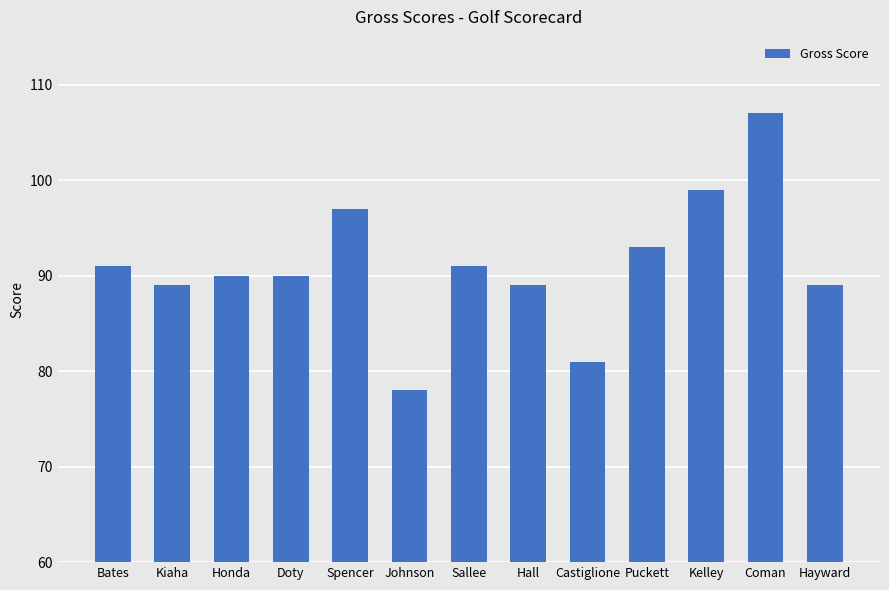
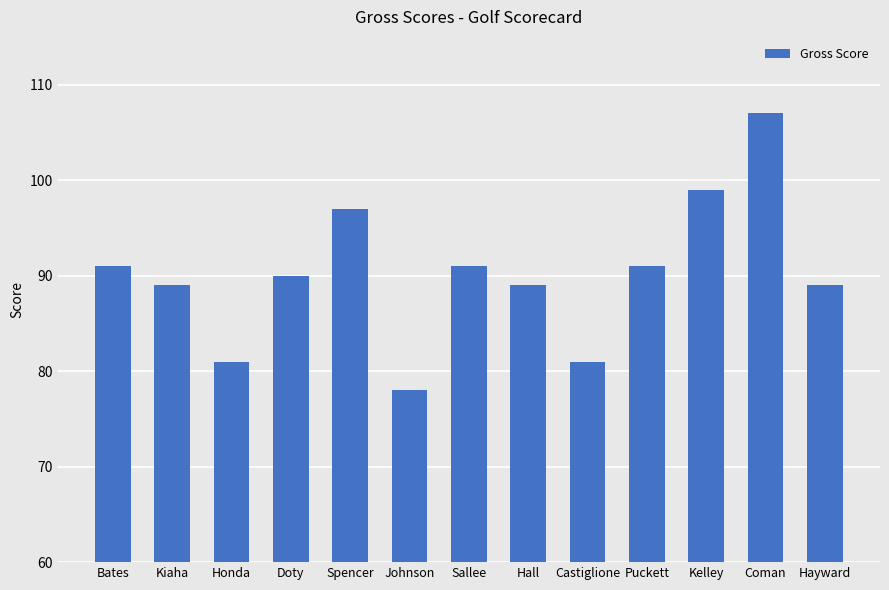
  {
    "Bates": 91,
    "Kiaha": 89,
-   "Honda": 90,
+   "Honda": 81,
    "Doty": 90,
    "Spencer": 97,
    "Johnson": 78,
    "Sallee": 91,
    "Hall": 89,
    "Castiglione": 81,
-   "Puckett": 93,
+   "Puckett": 91,
    "Kelley": 99,
    "Coman": 107,
    "Hayward": 89
  }
